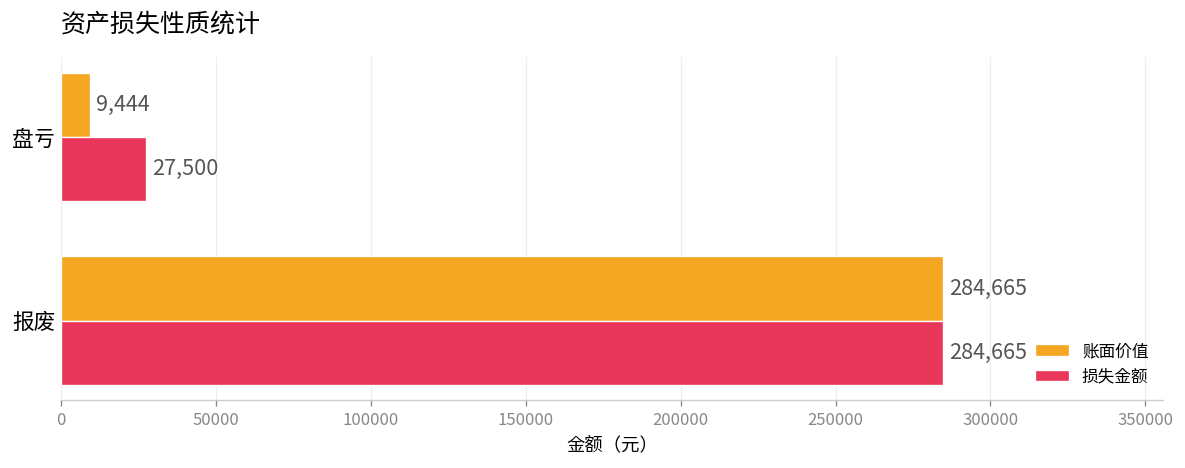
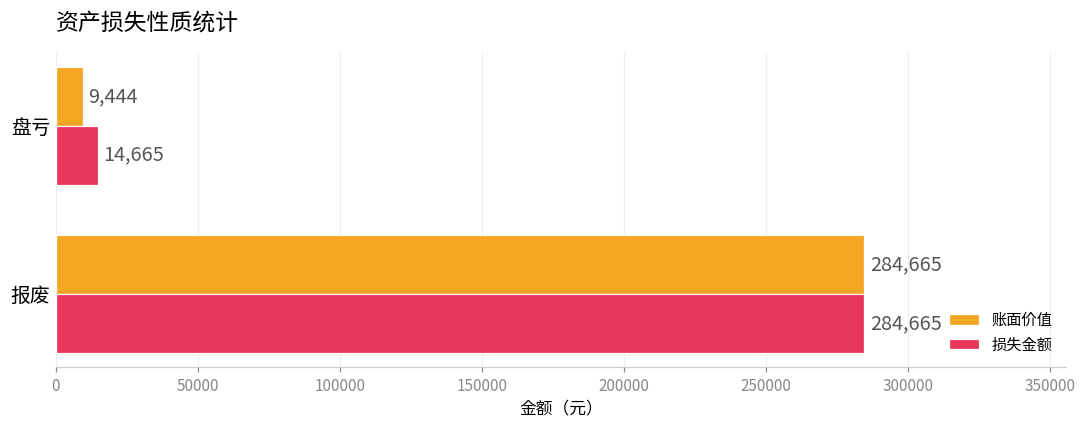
  {
    "账面价值": {
      "盘亏": "9,444",
      "报废": "284,665"
    },
    "损失金额": {
-     "盘亏": "27,500",
+     "盘亏": "14,665",
      "报废": "284,665"
    }
  }
